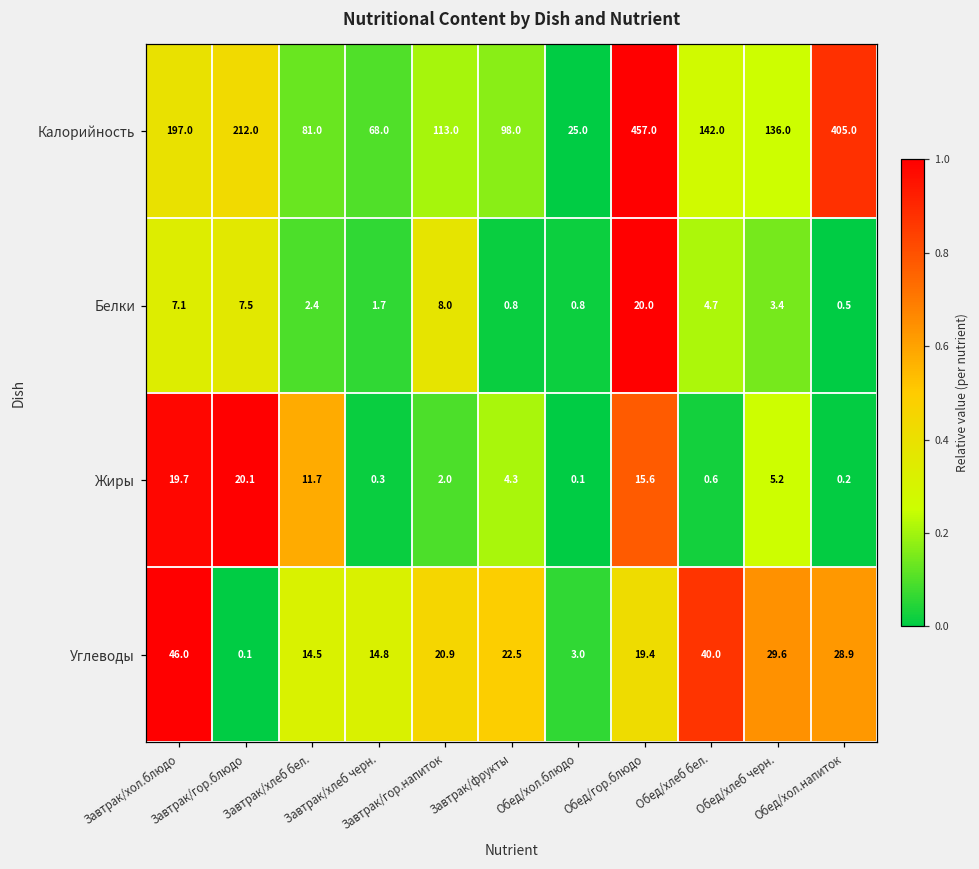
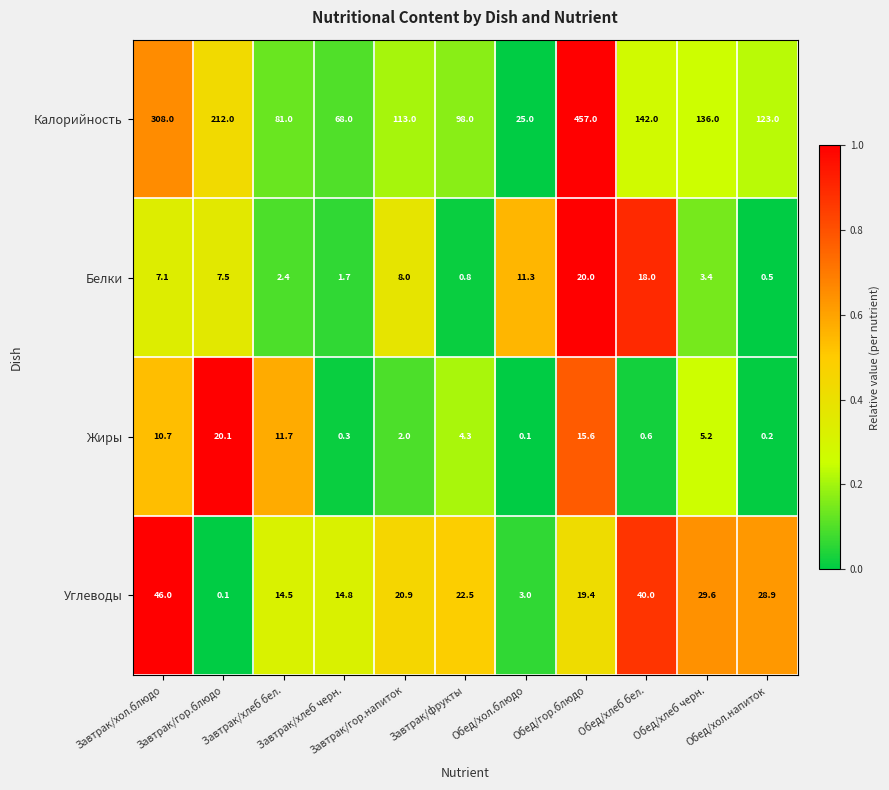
  {
    "Калорийность": {
-     "Завтрак/хол.блюдо": 197.0,
+     "Завтрак/хол.блюдо": 308.0,
      "Завтрак/гор.блюдо": 212.0,
      "Завтрак/хлеб бел.": 81.0,
      "Завтрак/хлеб черн.": 68.0,
      "Завтрак/гор.напиток": 113.0,
      "Завтрак/фрукты": 98.0,
      "Обед/хол.блюдо": 25.0,
      "Обед/гор.блюдо": 457.0,
      "Обед/хлеб бел.": 142.0,
      "Обед/хлеб черн.": 136.0,
-     "Обед/хол.напиток": 405.0
+     "Обед/хол.напиток": 123.0
    },
    "Белки": {
      "Завтрак/хол.блюдо": 7.1,
      "Завтрак/гор.блюдо": 7.5,
      "Завтрак/хлеб бел.": 2.4,
      "Завтрак/хлеб черн.": 1.7,
      "Завтрак/гор.напиток": 8.0,
      "Завтрак/фрукты": 0.8,
-     "Обед/хол.блюдо": 0.8,
+     "Обед/хол.блюдо": 11.3,
      "Обед/гор.блюдо": 20.0,
-     "Обед/хлеб бел.": 4.7,
+     "Обед/хлеб бел.": 18.0,
      "Обед/хлеб черн.": 3.4,
      "Обед/хол.напиток": 0.5
    },
    "Жиры": {
-     "Завтрак/хол.блюдо": 19.7,
+     "Завтрак/хол.блюдо": 10.7,
      "Завтрак/гор.блюдо": 20.1,
      "Завтрак/хлеб бел.": 11.7,
      "Завтрак/хлеб черн.": 0.3,
      "Завтрак/гор.напиток": 2.0,
      "Завтрак/фрукты": 4.3,
      "Обед/хол.блюдо": 0.1,
      "Обед/гор.блюдо": 15.6,
      "Обед/хлеб бел.": 0.6,
      "Обед/хлеб черн.": 5.2,
      "Обед/хол.напиток": 0.2
    },
    "Углеводы": {
      "Завтрак/хол.блюдо": 46.0,
      "Завтрак/гор.блюдо": 0.1,
      "Завтрак/хлеб бел.": 14.5,
      "Завтрак/хлеб черн.": 14.8,
      "Завтрак/гор.напиток": 20.9,
      "Завтрак/фрукты": 22.5,
      "Обед/хол.блюдо": 3.0,
      "Обед/гор.блюдо": 19.4,
      "Обед/хлеб бел.": 40.0,
      "Обед/хлеб черн.": 29.6,
      "Обед/хол.напиток": 28.9
    }
  }
